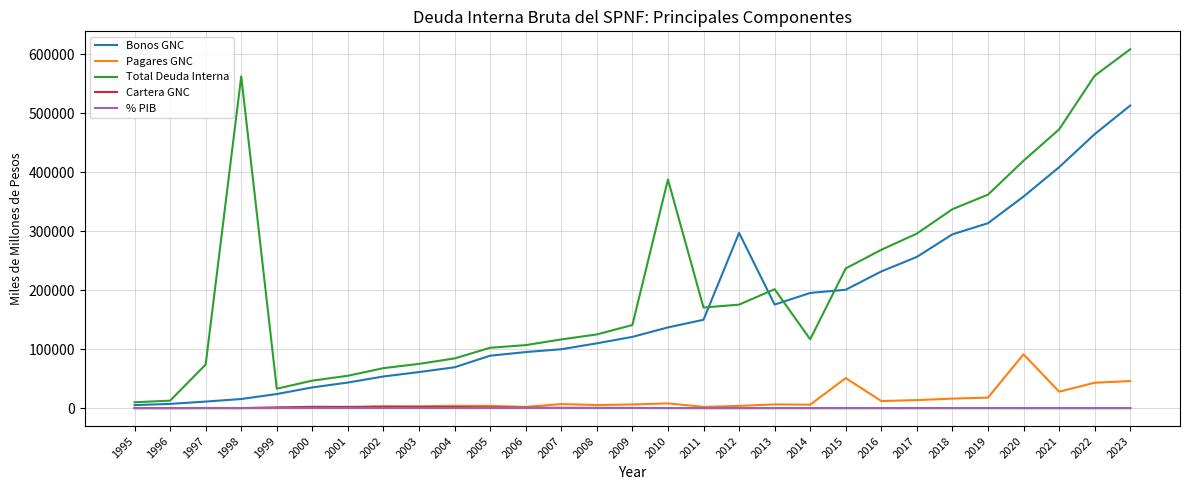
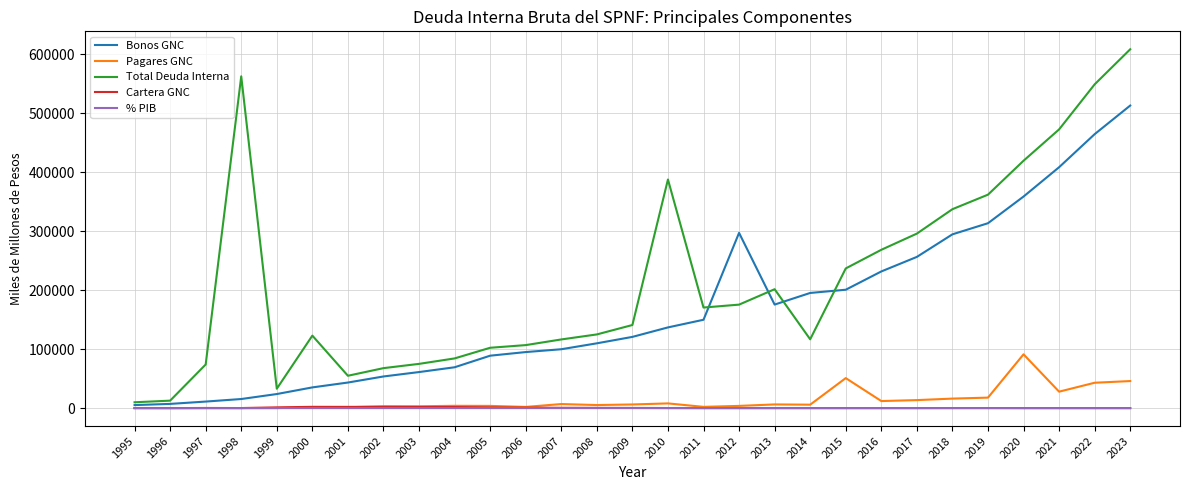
  {
    "Bonos GNC": {
      "1995": 10000,
      "1996": 10000,
      "1997": 10000,
      "1998": 20000,
      "1999": 20000,
      "2000": 40000,
      "2001": 40000,
      "2002": 50000,
      "2003": 60000,
      "2004": 70000,
      "2005": 90000,
      "2006": 100000,
      "2007": 100000,
      "2008": 110000,
      "2009": 120000,
      "2010": 140000,
      "2011": 150000,
      "2012": 300000,
      "2013": 180000,
      "2014": 200000,
      "2015": 200000,
      "2016": 230000,
      "2017": 260000,
      "2018": 290000,
      "2019": 310000,
      "2020": 360000,
      "2021": 410000,
      "2022": 460000,
      "2023": 510000
    },
    "Pagares GNC": {
      "2007": 10000,
      "2008": 10000,
      "2009": 10000,
      "2010": 10000,
      "2013": 10000,
      "2014": 10000,
      "2015": 50000,
      "2016": 10000,
      "2017": 10000,
      "2018": 20000,
      "2019": 20000,
      "2020": 90000,
      "2021": 30000,
      "2022": 40000,
      "2023": 50000
    },
    "Total Deuda Interna": {
      "1995": 10000,
      "1996": 10000,
      "1997": 70000,
      "1998": 560000,
      "1999": 30000,
-     "2000": 50000,
+     "2000": 120000,
      "2001": 50000,
      "2002": 70000,
      "2003": 80000,
      "2004": 80000,
      "2005": 100000,
      "2006": 110000,
      "2007": 120000,
      "2008": 130000,
      "2009": 140000,
      "2010": 390000,
      "2011": 170000,
      "2012": 180000,
      "2013": 200000,
      "2014": 120000,
      "2015": 240000,
      "2016": 270000,
      "2017": 300000,
      "2018": 340000,
      "2019": 360000,
      "2020": 420000,
      "2021": 470000,
-     "2022": 560000,
+     "2022": 550000,
      "2023": 610000
    }
  }
